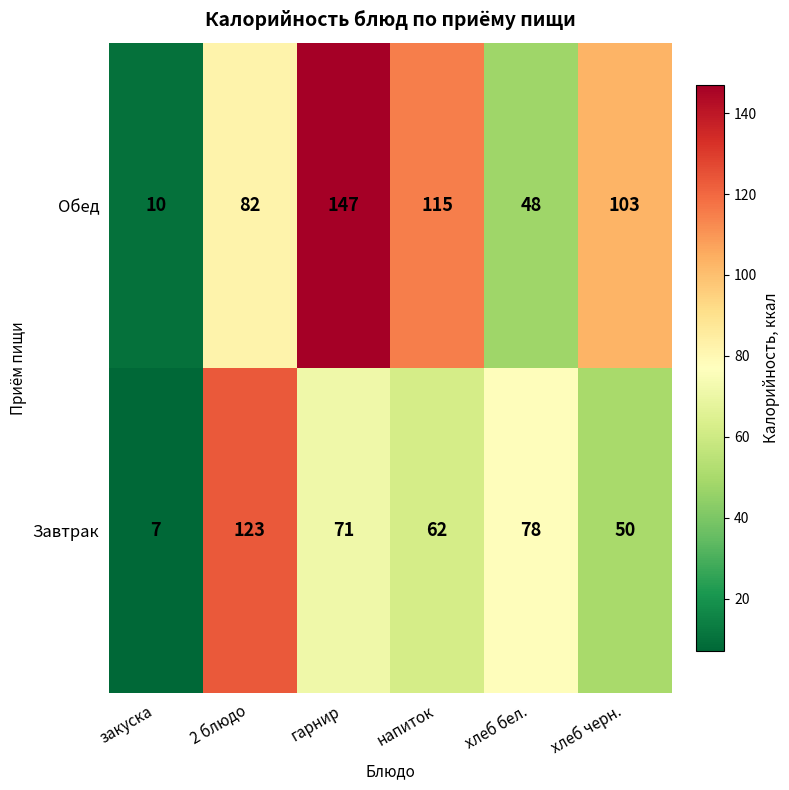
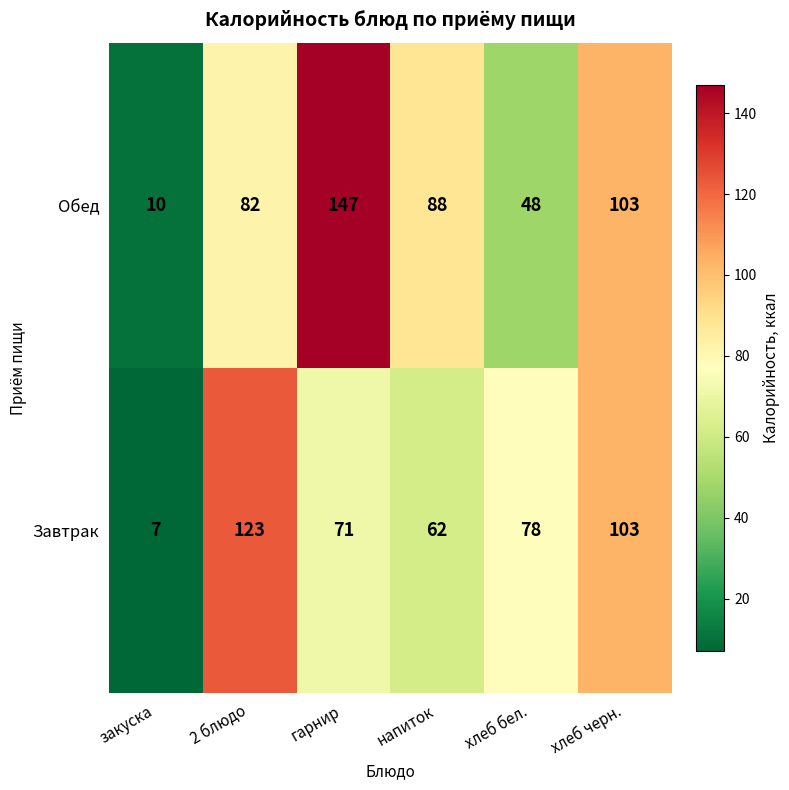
  {
    "Обед": {
      "закуска": 10,
      "2 блюдо": 82,
      "гарнир": 147,
-     "напиток": 115,
+     "напиток": 88,
      "хлеб бел.": 48,
      "хлеб черн.": 103
    },
    "Завтрак": {
      "закуска": 7,
      "2 блюдо": 123,
      "гарнир": 71,
      "напиток": 62,
      "хлеб бел.": 78,
-     "хлеб черн.": 50
+     "хлеб черн.": 103
    }
  }
